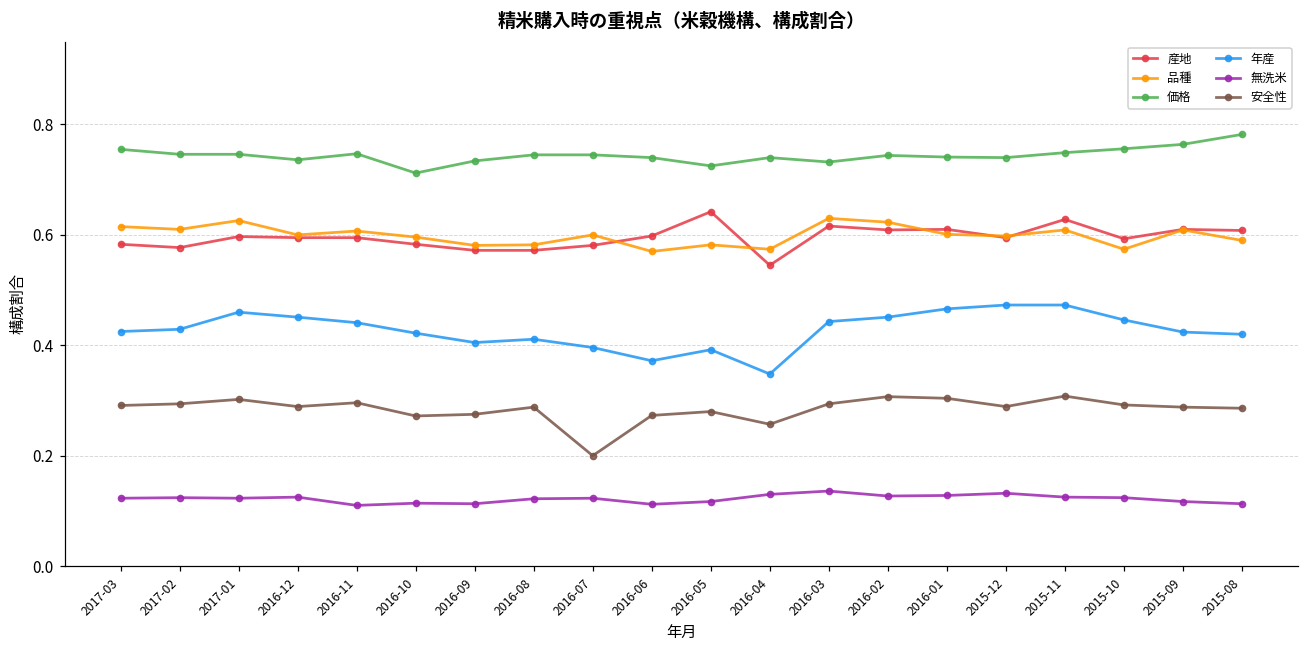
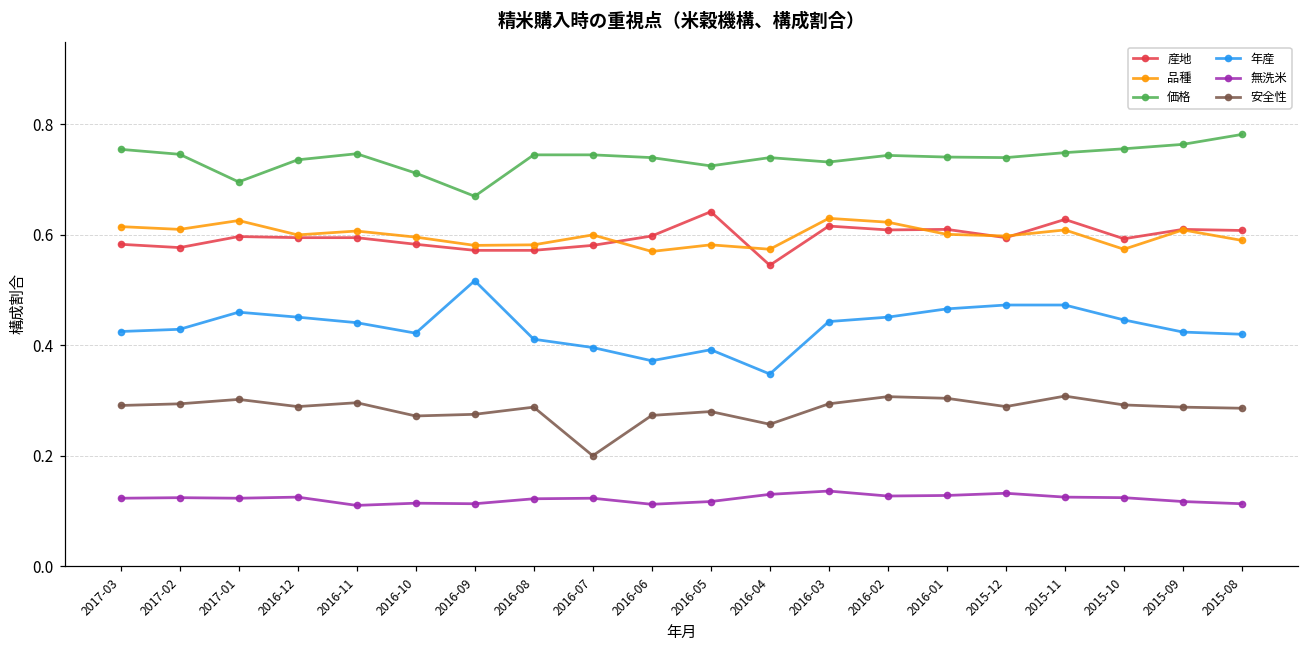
  {
    "産地": {
      "2017-03": 0.58,
      "2017-02": 0.58,
      "2017-01": 0.60,
      "2016-12": 0.60,
      "2016-11": 0.60,
      "2016-10": 0.58,
      "2016-09": 0.57,
      "2016-08": 0.57,
      "2016-07": 0.58,
      "2016-06": 0.60,
      "2016-05": 0.64,
      "2016-04": 0.55,
      "2016-03": 0.62,
      "2016-02": 0.61,
      "2016-01": 0.61,
      "2015-11": 0.63,
      "2015-10": 0.59,
      "2015-08": 0.61
    },
    "品種": {
      "2017-03": 0.62,
      "2017-02": 0.61,
      "2017-01": 0.63,
      "2016-12": 0.60,
      "2016-11": 0.61,
      "2016-10": 0.60,
      "2016-09": 0.58,
      "2016-08": 0.58,
      "2016-07": 0.60,
      "2016-06": 0.57,
      "2016-05": 0.58,
      "2016-04": 0.57,
      "2016-03": 0.63,
      "2016-02": 0.62,
      "2016-01": 0.60,
      "2015-11": 0.61,
      "2015-10": 0.57,
      "2015-08": 0.59
    },
    "価格": {
      "2017-03": 0.76,
      "2017-02": 0.75,
-     "2017-01": 0.75,
+     "2017-01": 0.70,
      "2016-12": 0.74,
      "2016-11": 0.75,
      "2016-10": 0.71,
-     "2016-09": 0.73,
+     "2016-09": 0.67,
      "2016-08": 0.75,
      "2016-07": 0.75,
      "2016-06": 0.74,
      "2016-05": 0.73,
      "2016-04": 0.74,
      "2016-03": 0.73,
      "2016-02": 0.74,
      "2016-01": 0.74,
      "2015-12": 0.74,
      "2015-11": 0.75,
      "2015-10": 0.76,
      "2015-09": 0.76,
      "2015-08": 0.78
    },
    "年産": {
      "2017-03": 0.43,
      "2017-02": 0.43,
      "2017-01": 0.46,
      "2016-12": 0.45,
      "2016-11": 0.44,
      "2016-10": 0.42,
-     "2016-09": 0.41,
+     "2016-09": 0.52,
      "2016-08": 0.41,
      "2016-07": 0.40,
      "2016-06": 0.37,
      "2016-05": 0.39,
      "2016-04": 0.35,
      "2016-03": 0.44,
      "2016-02": 0.45,
      "2016-01": 0.47,
      "2015-12": 0.47,
      "2015-11": 0.47,
      "2015-10": 0.45,
      "2015-09": 0.42,
      "2015-08": 0.42
    },
    "無洗米": {
      "2017-03": 0.12,
      "2017-02": 0.12,
      "2017-01": 0.12,
      "2016-12": 0.13,
      "2016-11": 0.11,
      "2016-10": 0.11,
      "2016-09": 0.11,
      "2016-08": 0.12,
      "2016-07": 0.12,
      "2016-06": 0.11,
      "2016-05": 0.12,
      "2016-04": 0.13,
      "2016-03": 0.14,
      "2016-02": 0.13,
      "2016-01": 0.13,
      "2015-12": 0.13,
      "2015-11": 0.13,
      "2015-10": 0.12,
      "2015-09": 0.12,
      "2015-08": 0.11
    },
    "安全性": {
      "2017-03": 0.29,
      "2017-02": 0.29,
      "2017-01": 0.30,
      "2016-12": 0.29,
      "2016-11": 0.30,
      "2016-10": 0.27,
      "2016-09": 0.28,
      "2016-08": 0.29,
      "2016-07": 0.20,
      "2016-06": 0.27,
      "2016-05": 0.28,
      "2016-04": 0.26,
      "2016-03": 0.29,
      "2016-02": 0.31,
      "2016-01": 0.30,
      "2015-12": 0.29,
      "2015-11": 0.31,
      "2015-10": 0.29,
      "2015-09": 0.29,
      "2015-08": 0.29
    }
  }
